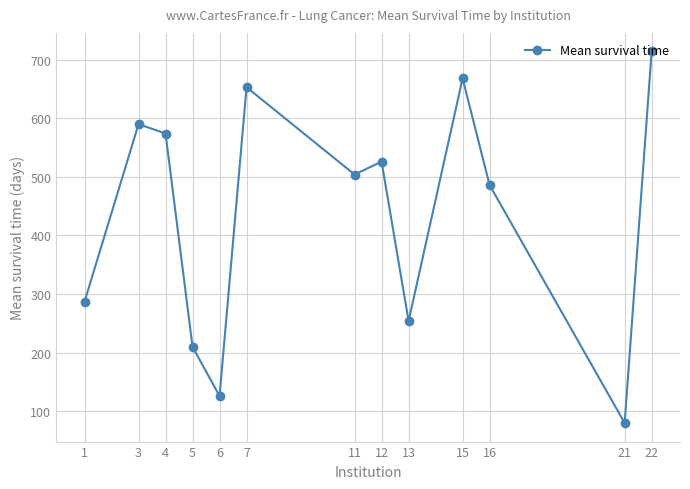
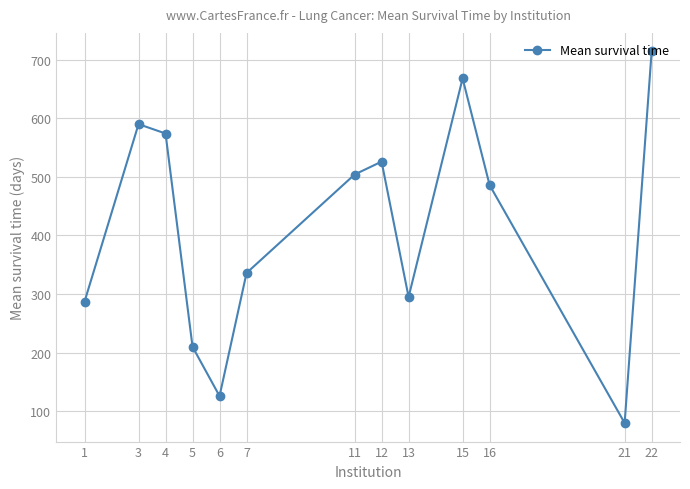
  {
    "1": 290,
    "3": 590,
    "4": 570,
    "5": 210,
    "6": 130,
-   "7": 650,
+   "7": 340,
    "11": 500,
    "12": 530,
-   "13": 250,
+   "13": 300,
    "15": 670,
    "16": 490,
    "21": 80,
    "22": 710
  }
